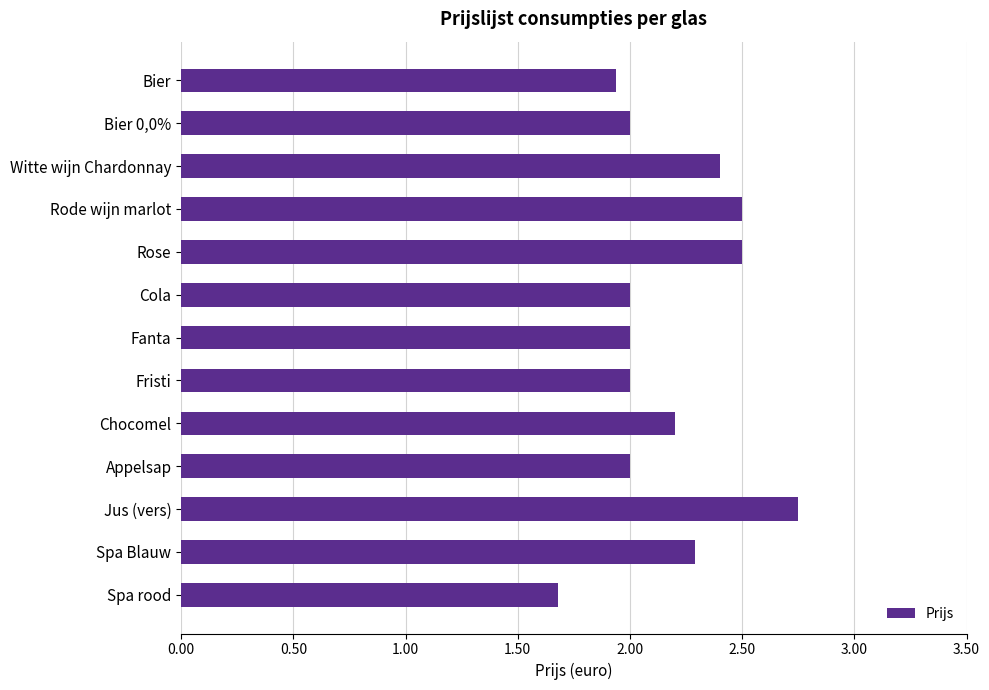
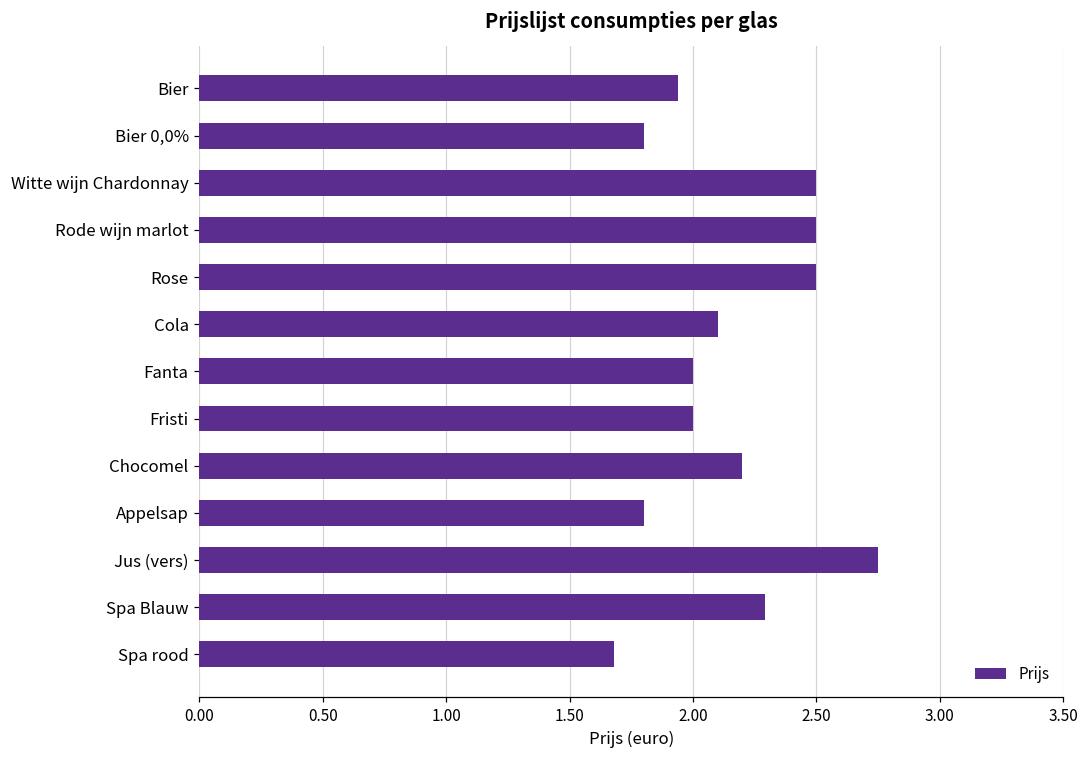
  {
    "Bier": 1.94,
-   "Bier 0,0%": 2.0,
-   "Witte wijn Chardonnay": 2.4,
+   "Bier 0,0%": 1.8,
+   "Witte wijn Chardonnay": 2.5,
    "Rode wijn marlot": 2.5,
    "Rose": 2.5,
-   "Cola": 2.0,
+   "Cola": 2.1,
    "Fanta": 2.0,
    "Fristi": 2.0,
    "Chocomel": 2.2,
-   "Appelsap": 2.0,
+   "Appelsap": 1.8,
    "Jus (vers)": 2.75,
    "Spa Blauw": 2.3,
    "Spa rood": 1.68
  }
